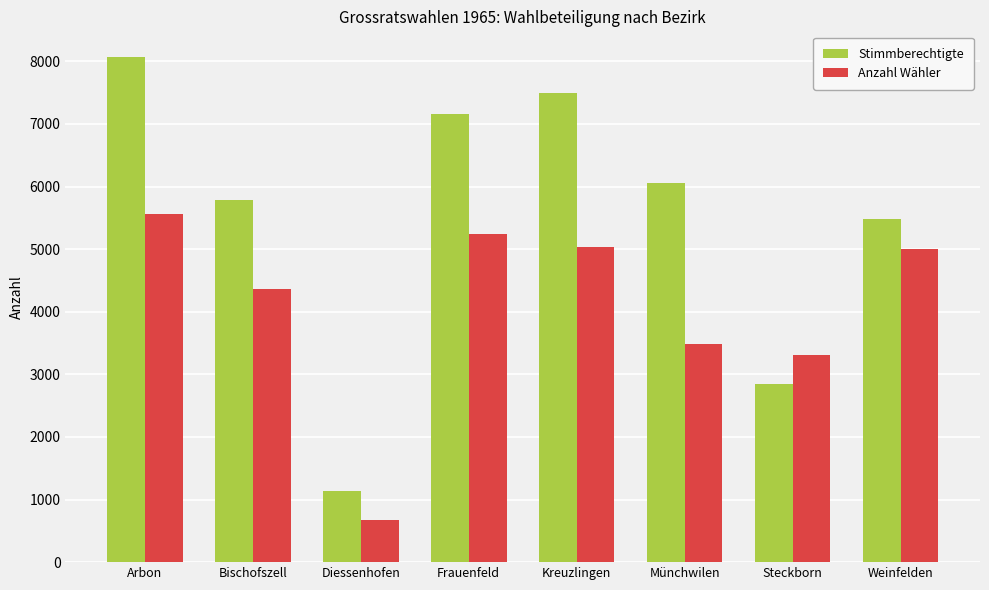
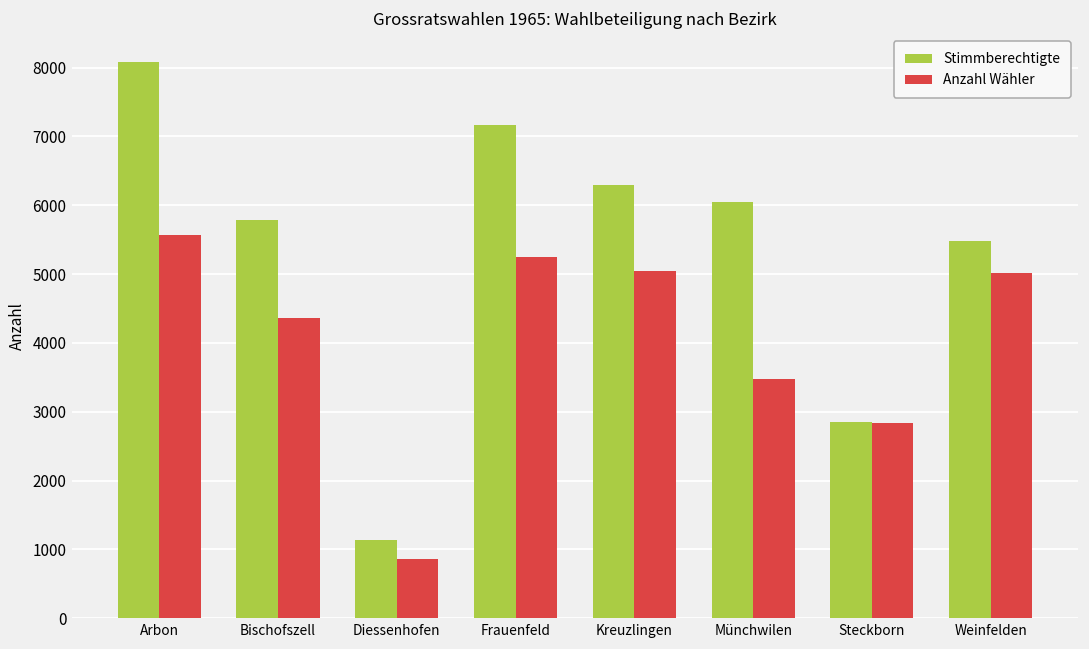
  {
    "Stimmberechtigte": {
      "Arbon": 8100,
      "Bischofszell": 5800,
      "Diessenhofen": 1100,
      "Frauenfeld": 7200,
-     "Kreuzlingen": 7500,
+     "Kreuzlingen": 6300,
      "Münchwilen": 6100,
      "Steckborn": 2900,
      "Weinfelden": 5500
    },
    "Anzahl Wähler": {
      "Arbon": 5600,
      "Bischofszell": 4400,
-     "Diessenhofen": 700,
+     "Diessenhofen": 900,
      "Frauenfeld": 5200,
      "Kreuzlingen": 5000,
      "Münchwilen": 3500,
-     "Steckborn": 3300,
+     "Steckborn": 2800,
      "Weinfelden": 5000
    }
  }
